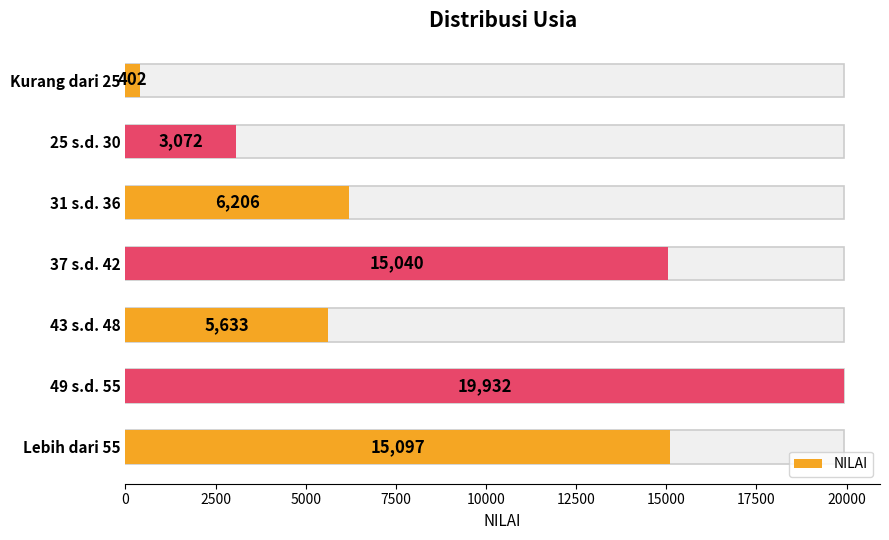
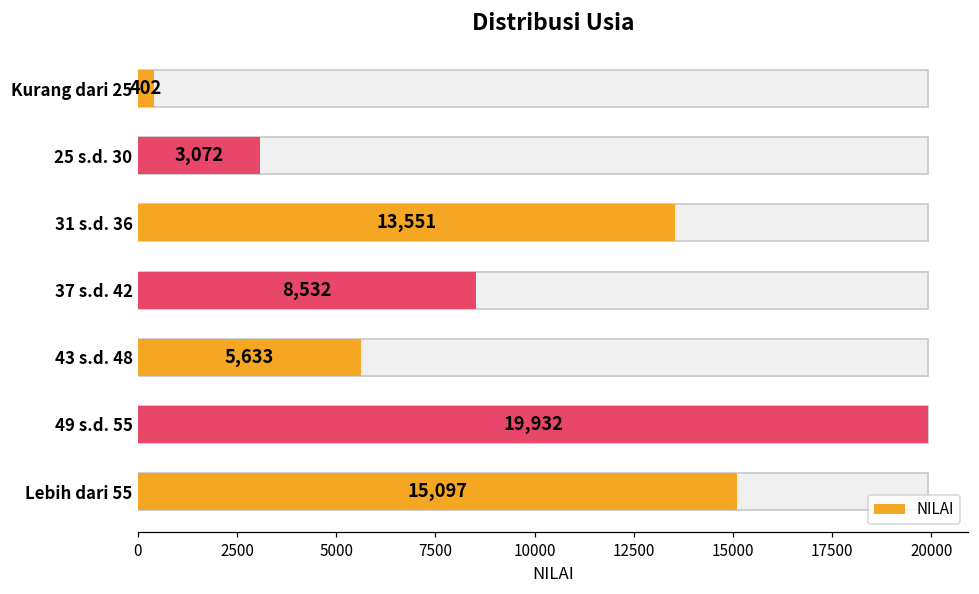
  {
    "NILAI": {
-     "31 s.d. 36": "6,206",
-     "37 s.d. 42": "15,040",
+     "31 s.d. 36": "13,551",
+     "37 s.d. 42": "8,532",
      "49 s.d. 55": "19,932"
    }
  }
